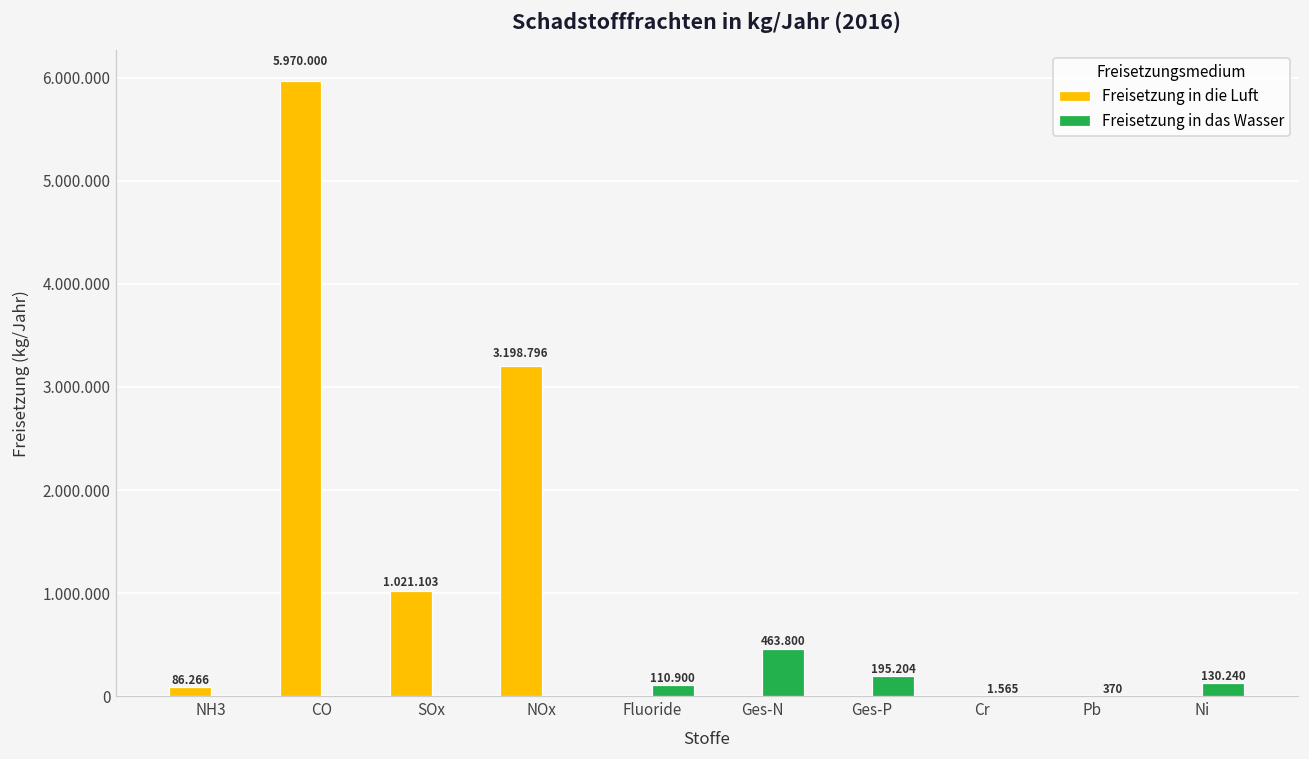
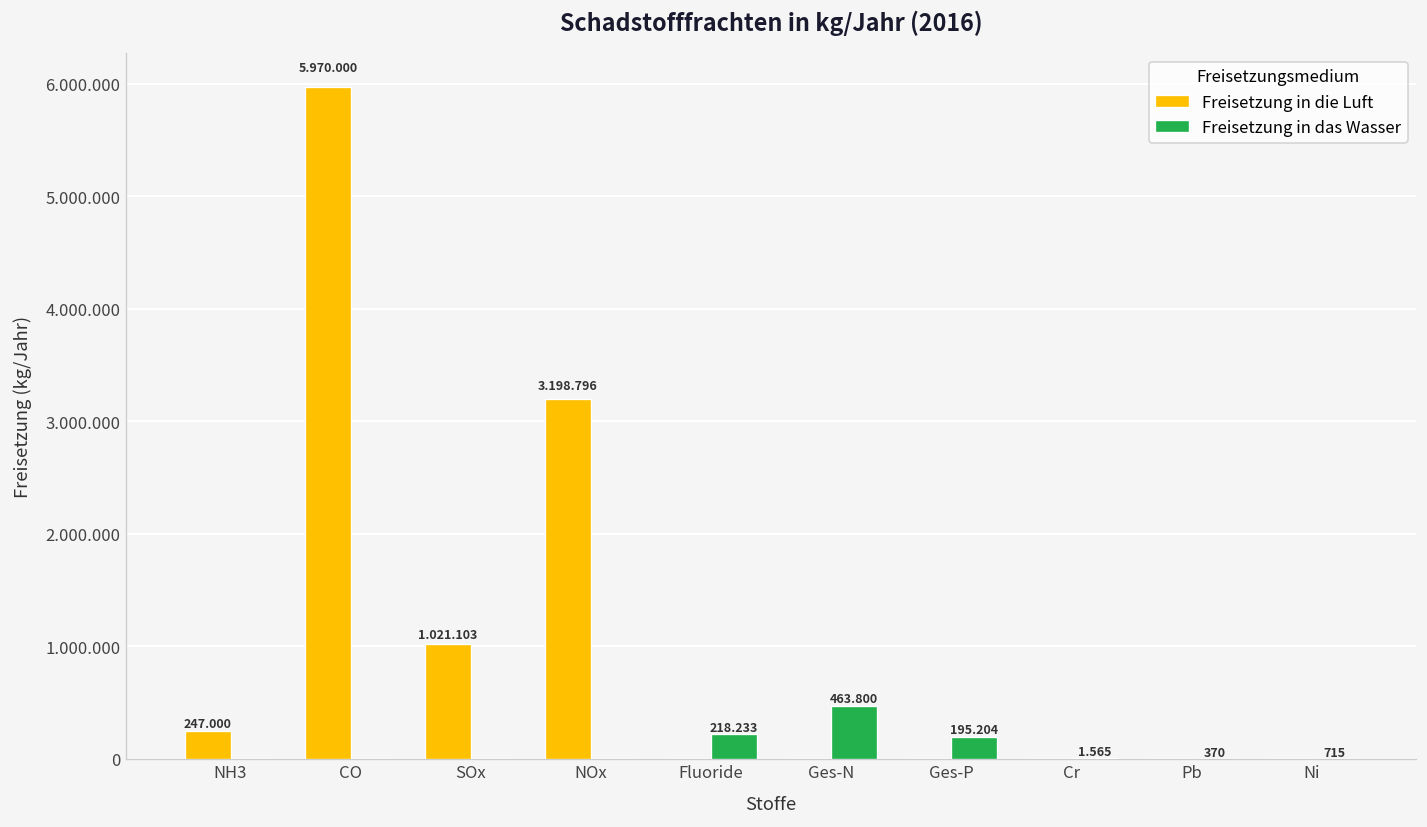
  {
    "Freisetzung in die Luft": {
-     "NH3": 86.266
+     "NH3": 247.000
    },
    "Freisetzung in das Wasser": {
-     "Fluoride": 110.900,
+     "Fluoride": 218.233,
      "Pb": 370,
-     "Ni": 130.240
+     "Ni": 715
    }
  }
